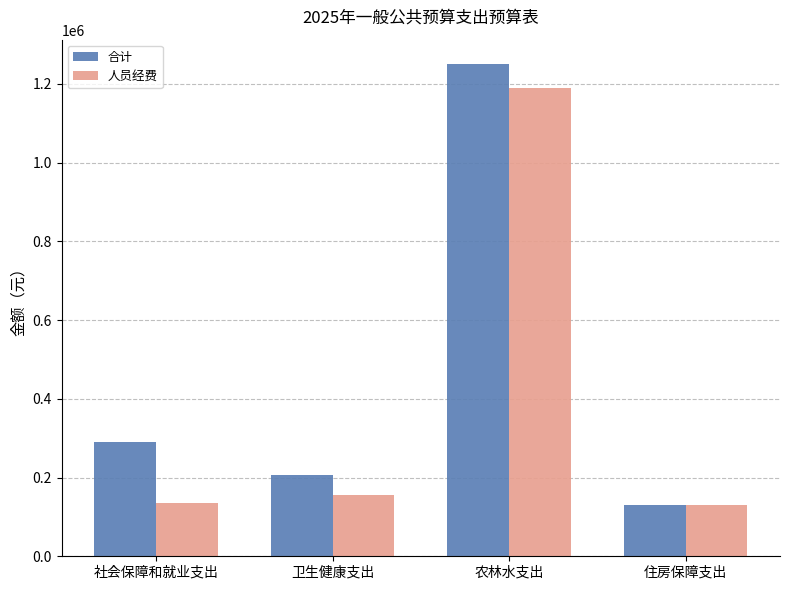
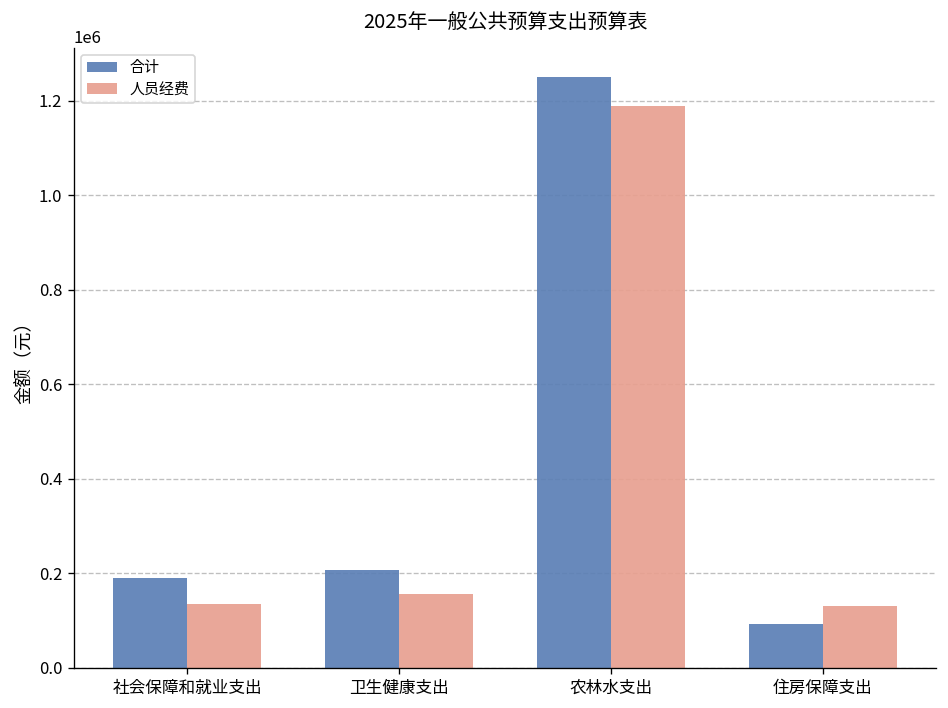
  {
    "合计": {
-     "社会保障和就业支出": 290000,
+     "社会保障和就业支出": 190000,
      "卫生健康支出": 210000,
      "农林水支出": 1250000,
-     "住房保障支出": 130000
+     "住房保障支出": 90000
    },
    "人员经费": {
      "社会保障和就业支出": 130000,
      "卫生健康支出": 160000,
      "农林水支出": 1190000,
      "住房保障支出": 130000
    }
  }
